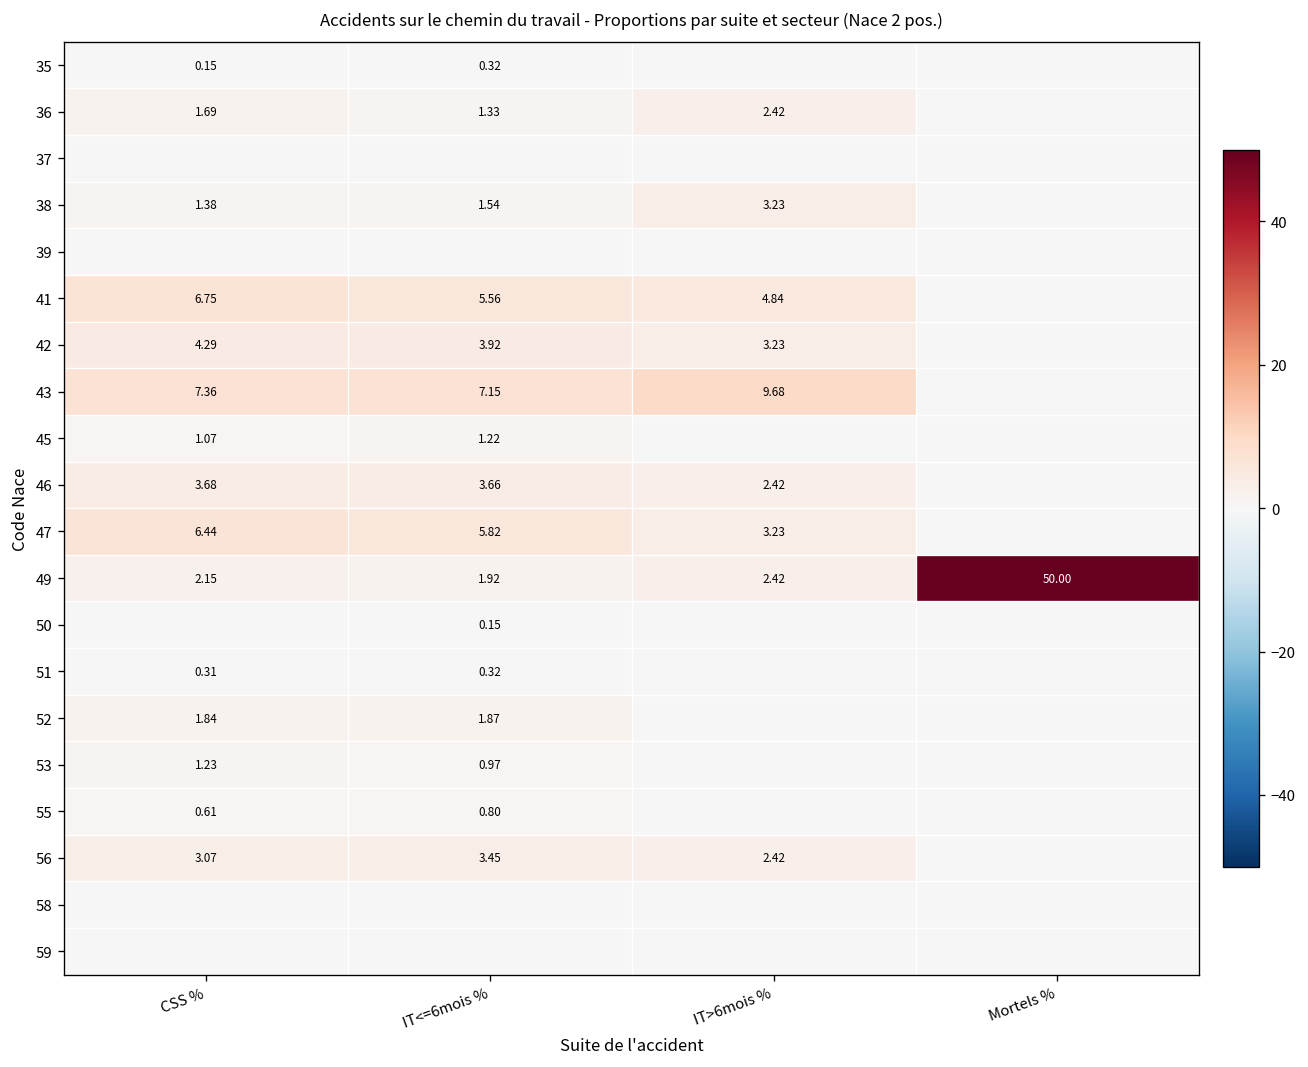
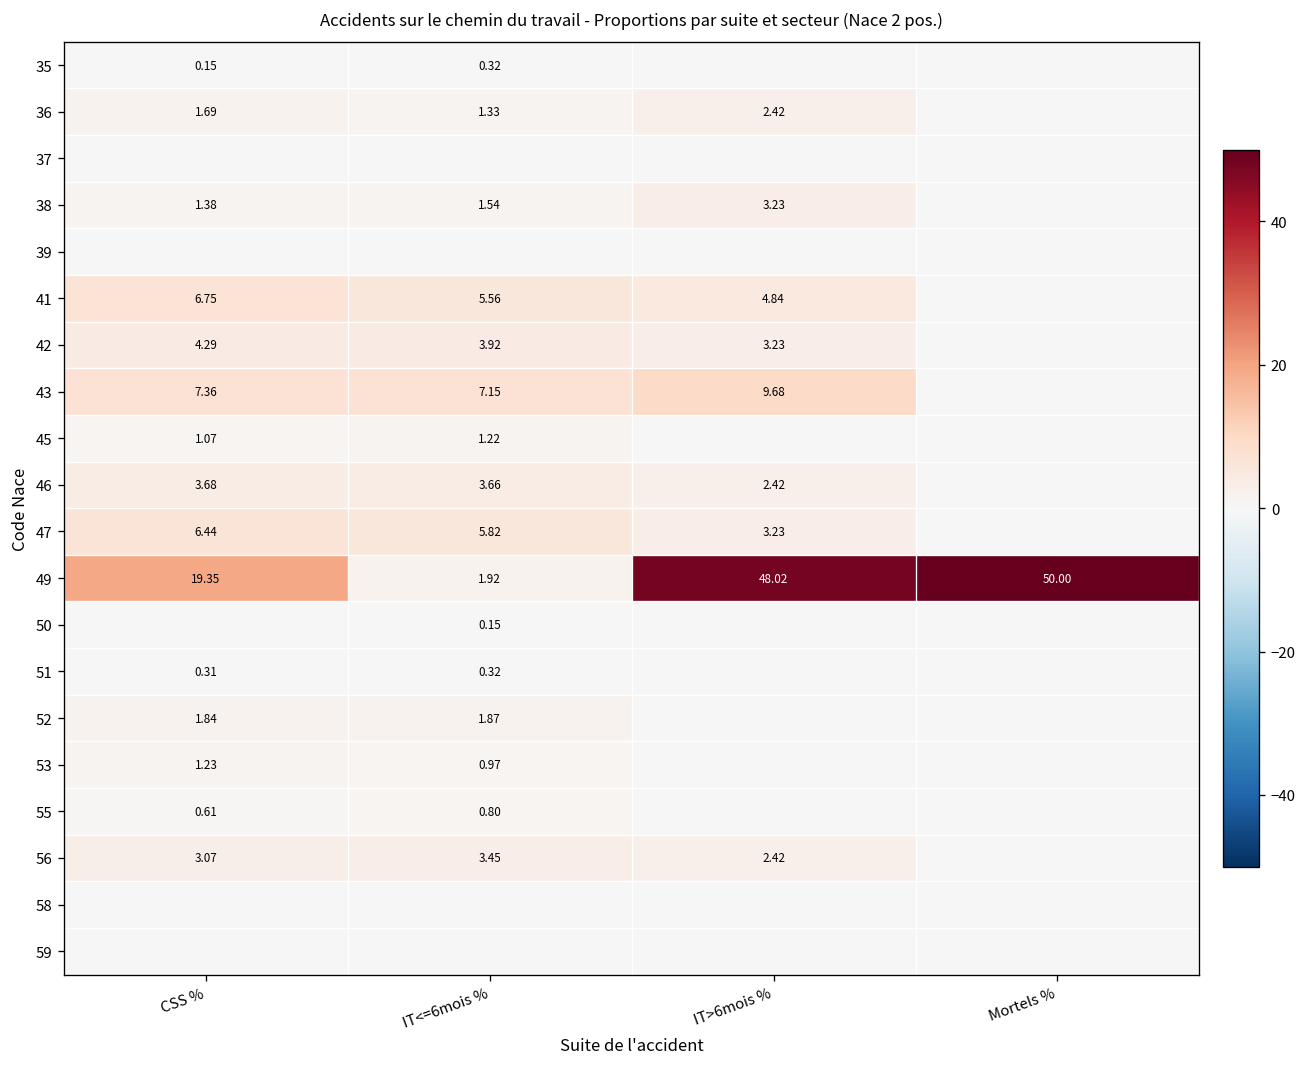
  {
    "35": {
      "CSS %": 0.15,
      "IT<=6mois %": 0.32
    },
    "36": {
      "CSS %": 1.69,
      "IT<=6mois %": 1.33,
      "IT>6mois %": 2.42
    },
    "38": {
      "CSS %": 1.38,
      "IT<=6mois %": 1.54,
      "IT>6mois %": 3.23
    },
    "41": {
      "CSS %": 6.75,
      "IT<=6mois %": 5.56,
      "IT>6mois %": 4.84
    },
    "42": {
      "CSS %": 4.29,
      "IT<=6mois %": 3.92,
      "IT>6mois %": 3.23
    },
    "43": {
      "CSS %": 7.36,
      "IT<=6mois %": 7.15,
      "IT>6mois %": 9.68
    },
    "45": {
      "CSS %": 1.07,
      "IT<=6mois %": 1.22
    },
    "46": {
      "CSS %": 3.68,
      "IT<=6mois %": 3.66,
      "IT>6mois %": 2.42
    },
    "47": {
      "CSS %": 6.44,
      "IT<=6mois %": 5.82,
      "IT>6mois %": 3.23
    },
    "49": {
-     "CSS %": 2.15,
+     "CSS %": 19.35,
      "IT<=6mois %": 1.92,
-     "IT>6mois %": 2.42,
+     "IT>6mois %": 48.02,
      "Mortels %": 50.00
    },
    "50": {
      "IT<=6mois %": 0.15
    },
    "51": {
      "CSS %": 0.31,
      "IT<=6mois %": 0.32
    },
    "52": {
      "CSS %": 1.84,
      "IT<=6mois %": 1.87
    },
    "53": {
      "CSS %": 1.23,
      "IT<=6mois %": 0.97
    },
    "55": {
      "CSS %": 0.61,
      "IT<=6mois %": 0.80
    },
    "56": {
      "CSS %": 3.07,
      "IT<=6mois %": 3.45,
      "IT>6mois %": 2.42
    }
  }
